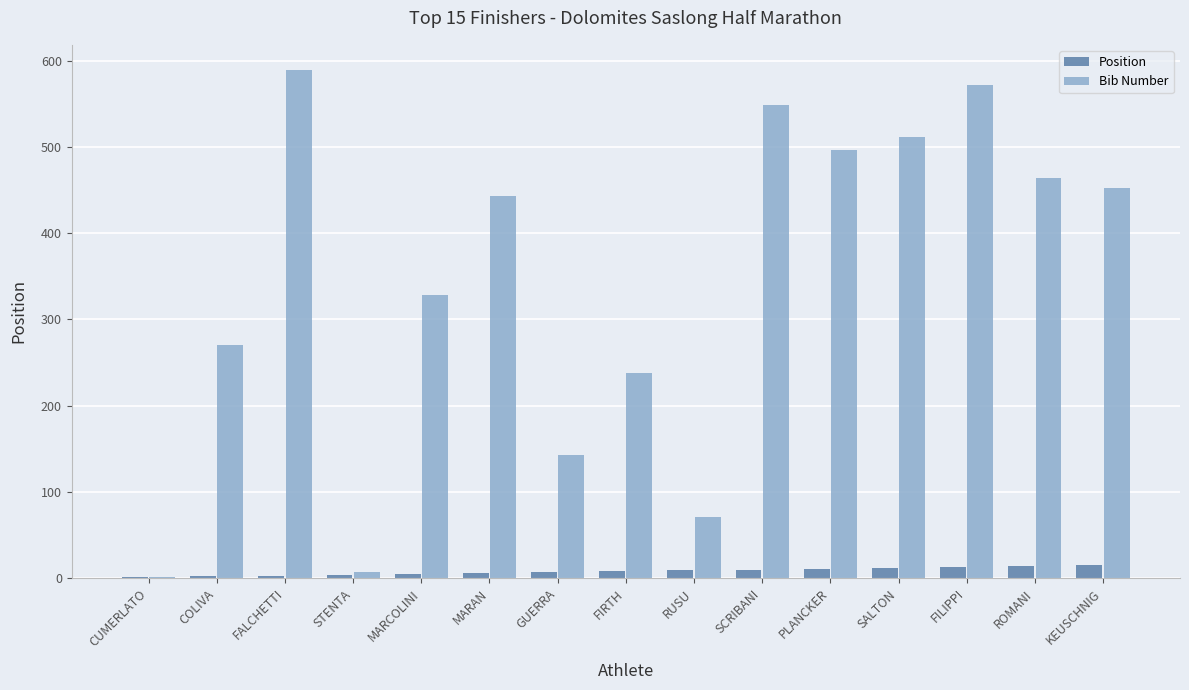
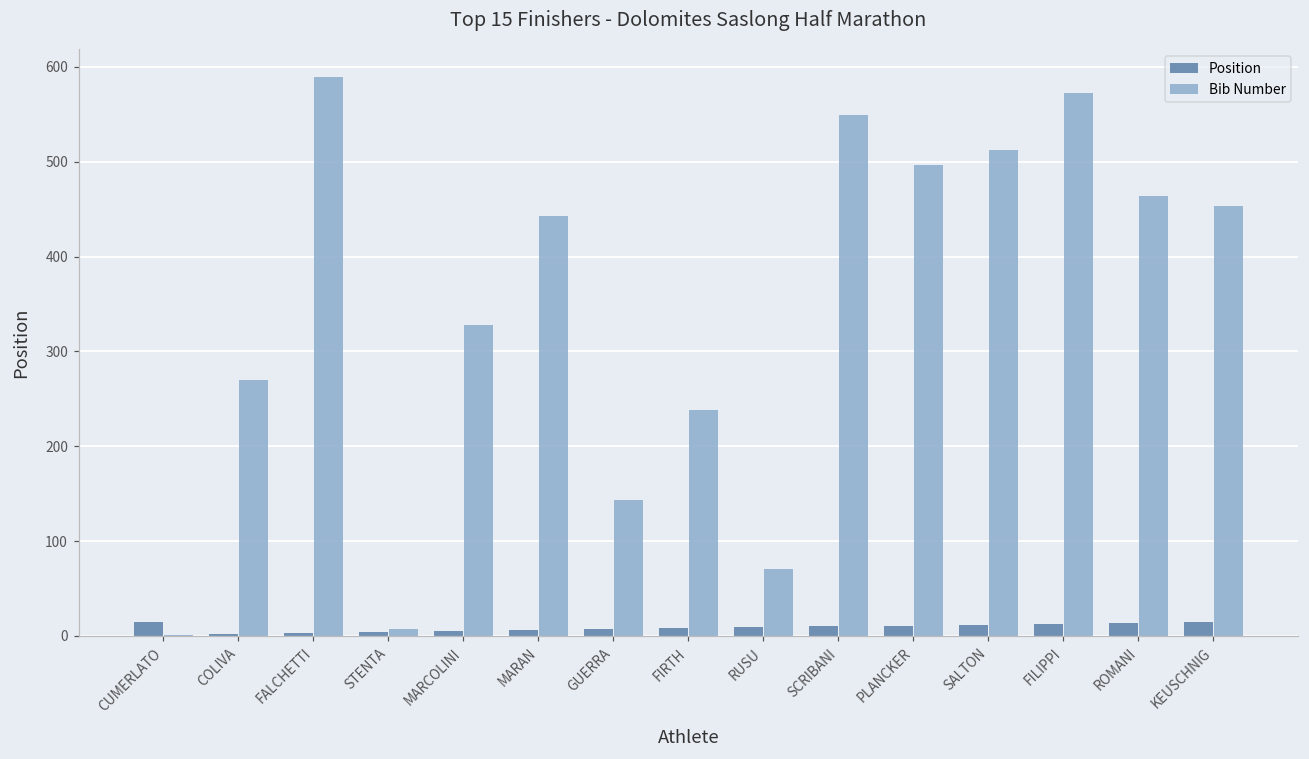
  {
    "Position": {
-     "CUMERLATO": 0,
+     "CUMERLATO": 20,
      "FALCHETTI": 0,
      "STENTA": 0,
      "MARCOLINI": 10,
      "MARAN": 10,
      "GUERRA": 10,
      "FIRTH": 10,
      "RUSU": 10,
      "SCRIBANI": 10,
      "PLANCKER": 10,
      "SALTON": 10,
      "FILIPPI": 10,
      "ROMANI": 10,
      "KEUSCHNIG": 20
    },
    "Bib Number": {
      "COLIVA": 270,
      "FALCHETTI": 590,
      "STENTA": 10,
      "MARCOLINI": 330,
      "MARAN": 440,
      "GUERRA": 140,
      "FIRTH": 240,
      "RUSU": 70,
      "SCRIBANI": 550,
      "PLANCKER": 500,
      "SALTON": 510,
      "FILIPPI": 570,
      "ROMANI": 460,
      "KEUSCHNIG": 450
    }
  }
